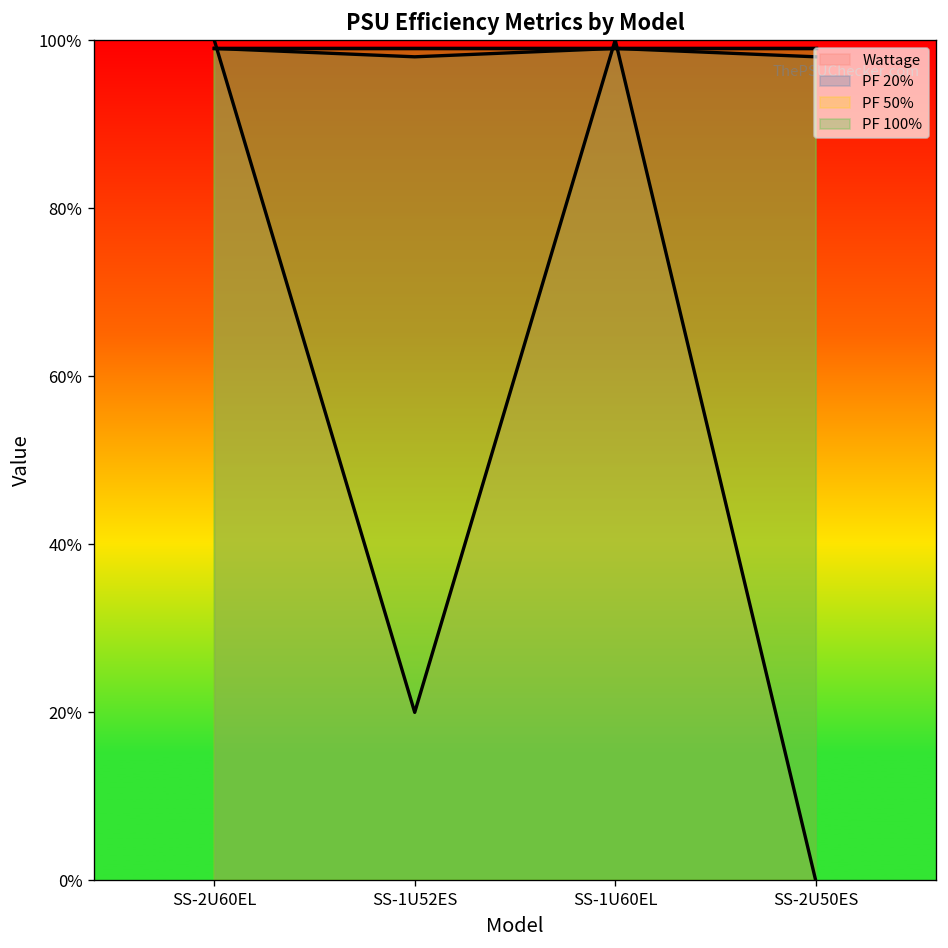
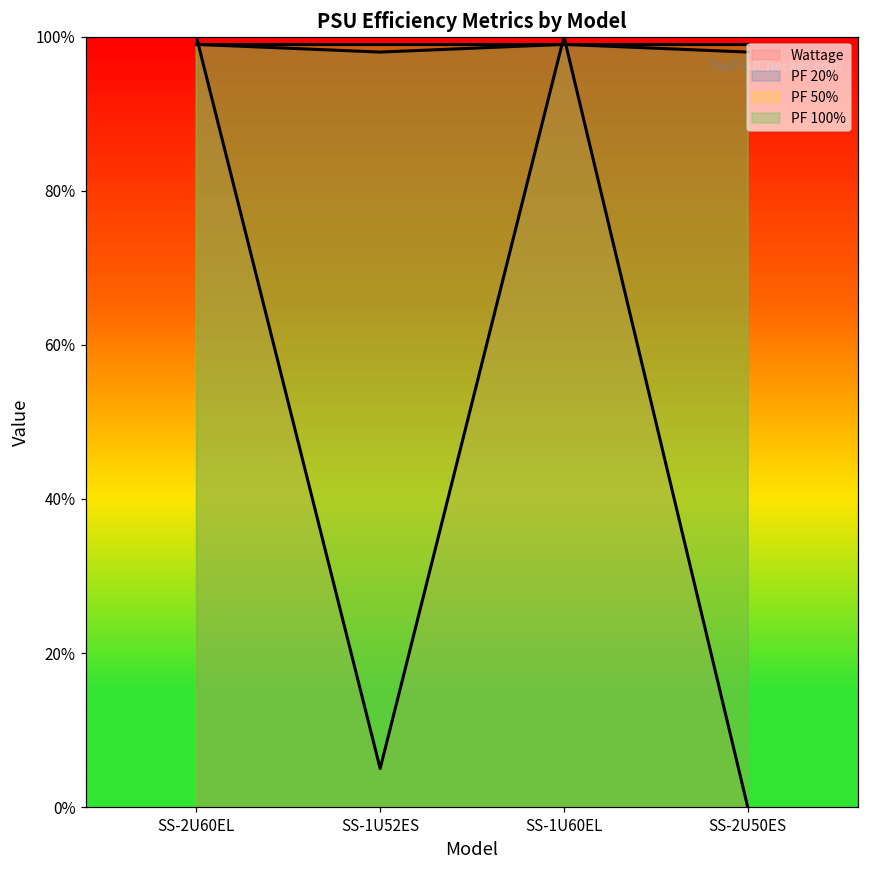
  {
    "Wattage": {
      "SS-2U60EL": "100%",
-     "SS-1U52ES": "20%",
+     "SS-1U52ES": "5%",
      "SS-1U60EL": "100%",
      "SS-2U50ES": "0%"
    }
  }
